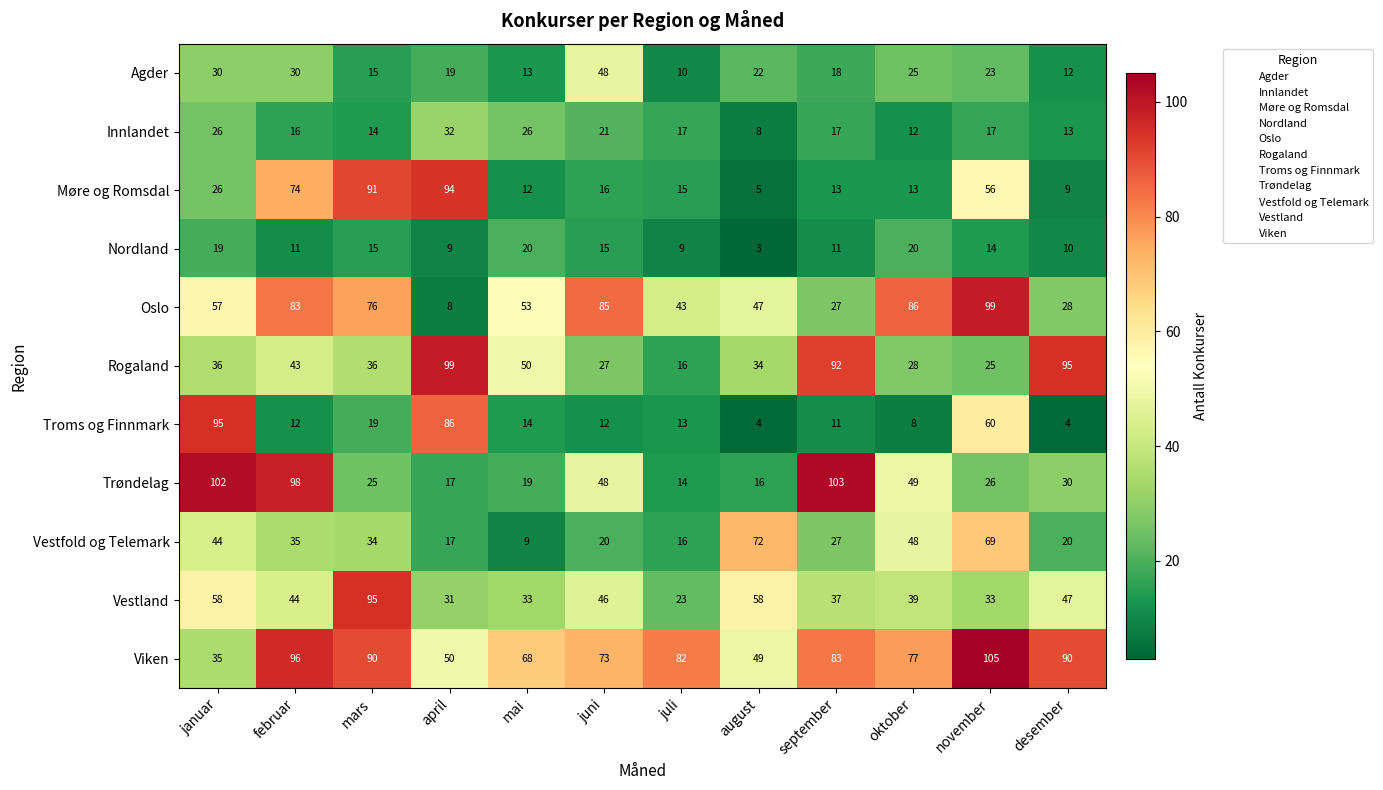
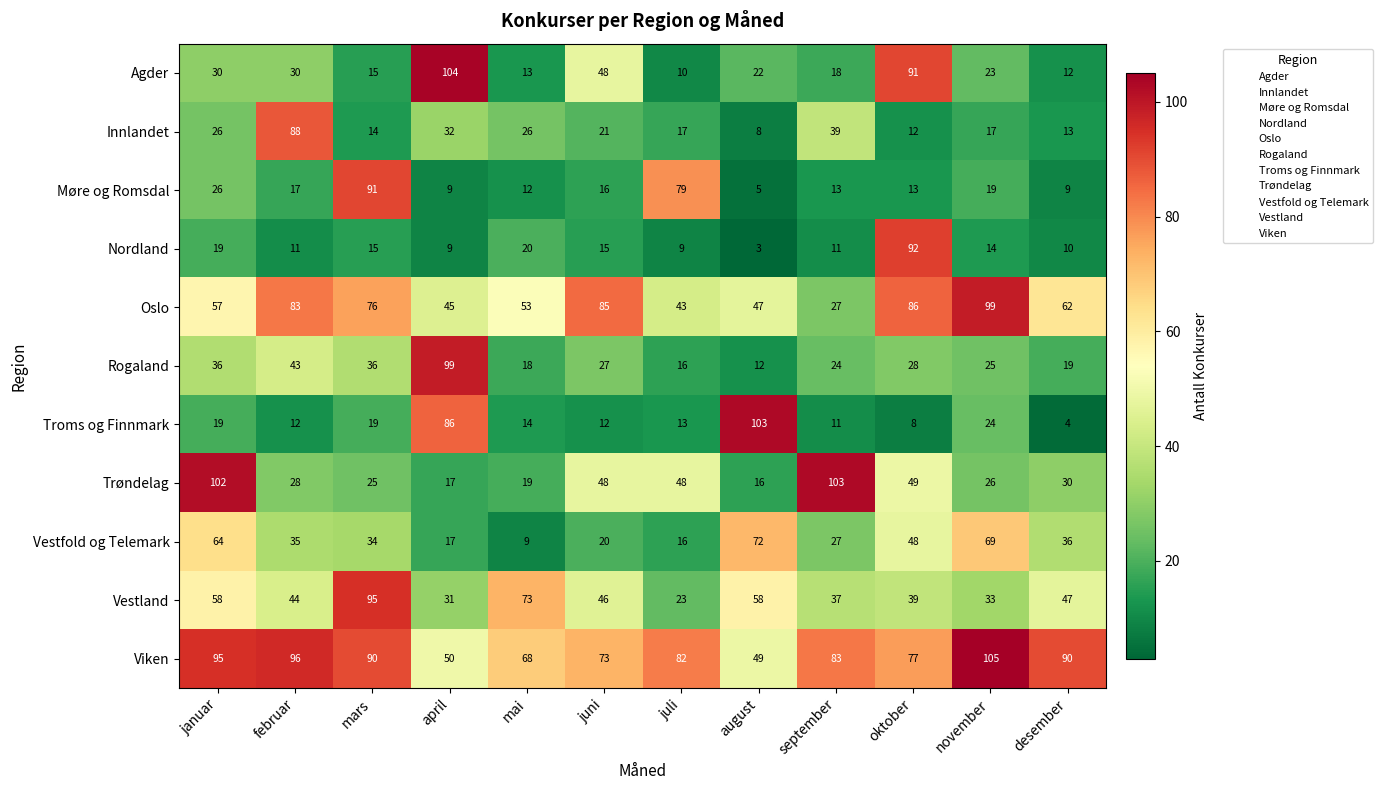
  {
    "Agder": {
      "januar": 30,
      "februar": 30,
      "mars": 15,
-     "april": 19,
+     "april": 104,
      "mai": 13,
      "juni": 48,
      "juli": 10,
      "august": 22,
      "september": 18,
-     "oktober": 25,
+     "oktober": 91,
      "november": 23,
      "desember": 12
    },
    "Innlandet": {
      "januar": 26,
-     "februar": 16,
+     "februar": 88,
      "mars": 14,
      "april": 32,
      "mai": 26,
      "juni": 21,
      "juli": 17,
      "august": 8,
-     "september": 17,
+     "september": 39,
      "oktober": 12,
      "november": 17,
      "desember": 13
    },
    "Møre og Romsdal": {
      "januar": 26,
-     "februar": 74,
+     "februar": 17,
      "mars": 91,
-     "april": 94,
+     "april": 9,
      "mai": 12,
      "juni": 16,
-     "juli": 15,
+     "juli": 79,
      "august": 5,
      "september": 13,
      "oktober": 13,
-     "november": 56,
+     "november": 19,
      "desember": 9
    },
    "Nordland": {
      "januar": 19,
      "februar": 11,
      "mars": 15,
      "april": 9,
      "mai": 20,
      "juni": 15,
      "juli": 9,
      "august": 3,
      "september": 11,
-     "oktober": 20,
+     "oktober": 92,
      "november": 14,
      "desember": 10
    },
    "Oslo": {
      "januar": 57,
      "februar": 83,
      "mars": 76,
-     "april": 8,
+     "april": 45,
      "mai": 53,
      "juni": 85,
      "juli": 43,
      "august": 47,
      "september": 27,
      "oktober": 86,
      "november": 99,
-     "desember": 28
+     "desember": 62
    },
    "Rogaland": {
      "januar": 36,
      "februar": 43,
      "mars": 36,
      "april": 99,
-     "mai": 50,
+     "mai": 18,
      "juni": 27,
      "juli": 16,
-     "august": 34,
-     "september": 92,
+     "august": 12,
+     "september": 24,
      "oktober": 28,
      "november": 25,
-     "desember": 95
+     "desember": 19
    },
    "Troms og Finnmark": {
-     "januar": 95,
+     "januar": 19,
      "februar": 12,
      "mars": 19,
      "april": 86,
      "mai": 14,
      "juni": 12,
      "juli": 13,
-     "august": 4,
+     "august": 103,
      "september": 11,
      "oktober": 8,
-     "november": 60,
+     "november": 24,
      "desember": 4
    },
    "Trøndelag": {
      "januar": 102,
-     "februar": 98,
+     "februar": 28,
      "mars": 25,
      "april": 17,
      "mai": 19,
      "juni": 48,
-     "juli": 14,
+     "juli": 48,
      "august": 16,
      "september": 103,
      "oktober": 49,
      "november": 26,
      "desember": 30
    },
    "Vestfold og Telemark": {
-     "januar": 44,
+     "januar": 64,
      "februar": 35,
      "mars": 34,
      "april": 17,
      "mai": 9,
      "juni": 20,
      "juli": 16,
      "august": 72,
      "september": 27,
      "oktober": 48,
      "november": 69,
-     "desember": 20
+     "desember": 36
    },
    "Vestland": {
      "januar": 58,
      "februar": 44,
      "mars": 95,
      "april": 31,
-     "mai": 33,
+     "mai": 73,
      "juni": 46,
      "juli": 23,
      "august": 58,
      "september": 37,
      "oktober": 39,
      "november": 33,
      "desember": 47
    },
    "Viken": {
-     "januar": 35,
+     "januar": 95,
      "februar": 96,
      "mars": 90,
      "april": 50,
      "mai": 68,
      "juni": 73,
      "juli": 82,
      "august": 49,
      "september": 83,
      "oktober": 77,
      "november": 105,
      "desember": 90
    }
  }
